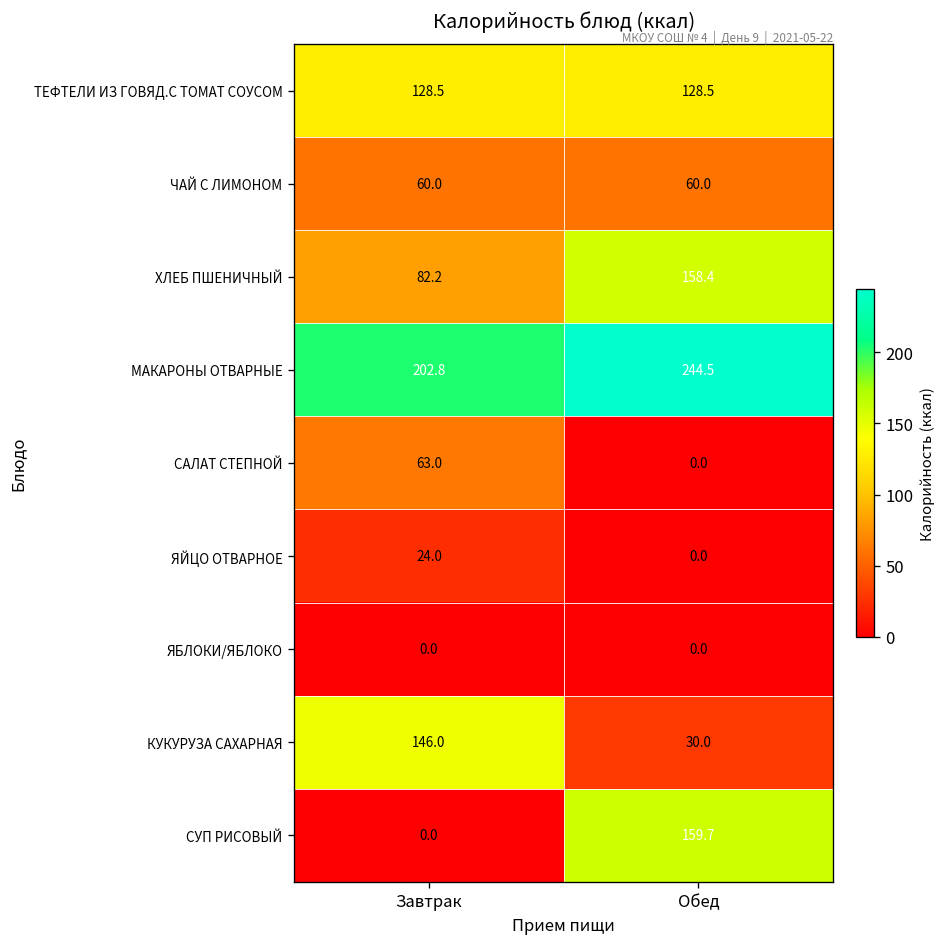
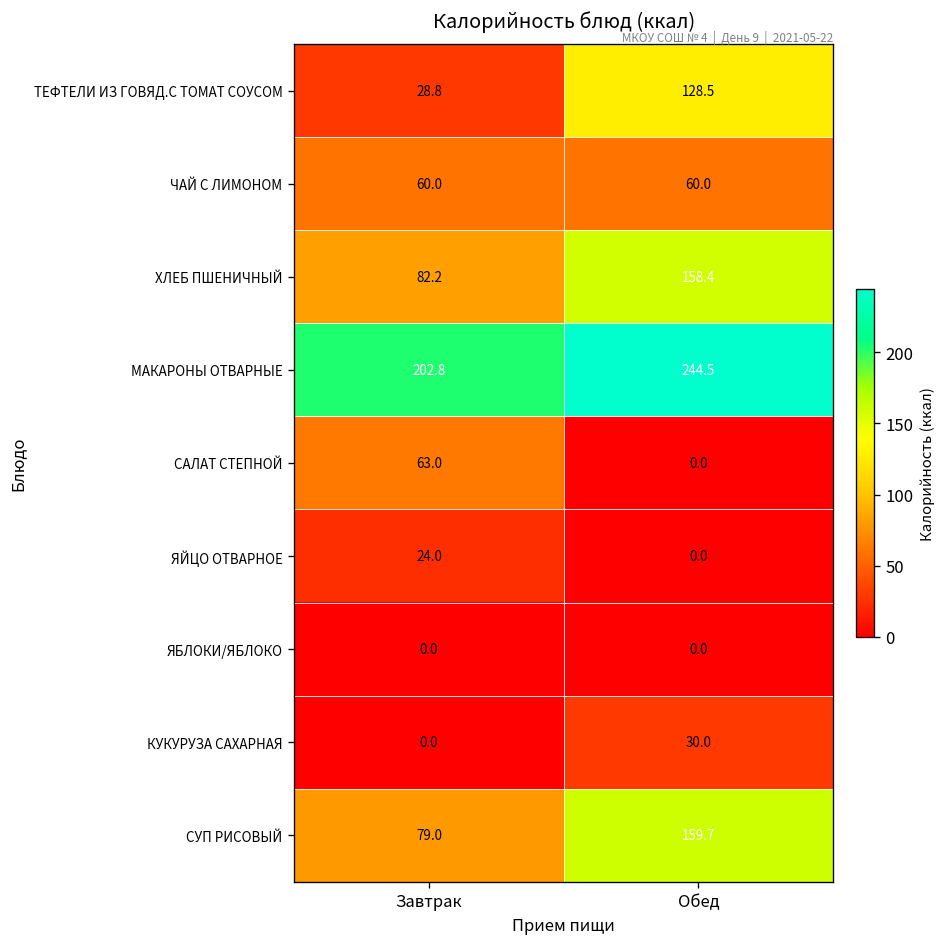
  {
    "ТЕФТЕЛИ ИЗ ГОВЯД.С ТОМАТ СОУСОМ": {
-     "Завтрак": 128.5,
+     "Завтрак": 28.8,
      "Обед": 128.5
    },
    "ЧАЙ С ЛИМОНОМ": {
      "Завтрак": 60.0,
      "Обед": 60.0
    },
    "ХЛЕБ ПШЕНИЧНЫЙ": {
      "Завтрак": 82.2,
      "Обед": 158.4
    },
    "МАКАРОНЫ ОТВАРНЫЕ": {
      "Завтрак": 202.8,
      "Обед": 244.5
    },
    "САЛАТ СТЕПНОЙ": {
      "Завтрак": 63.0,
      "Обед": 0.0
    },
    "ЯЙЦО ОТВАРНОЕ": {
      "Завтрак": 24.0,
      "Обед": 0.0
    },
    "ЯБЛОКИ/ЯБЛОКО": {
      "Завтрак": 0.0,
      "Обед": 0.0
    },
    "КУКУРУЗА САХАРНАЯ": {
-     "Завтрак": 146.0,
+     "Завтрак": 0.0,
      "Обед": 30.0
    },
    "СУП РИСОВЫЙ": {
-     "Завтрак": 0.0,
+     "Завтрак": 79.0,
      "Обед": 159.7
    }
  }
